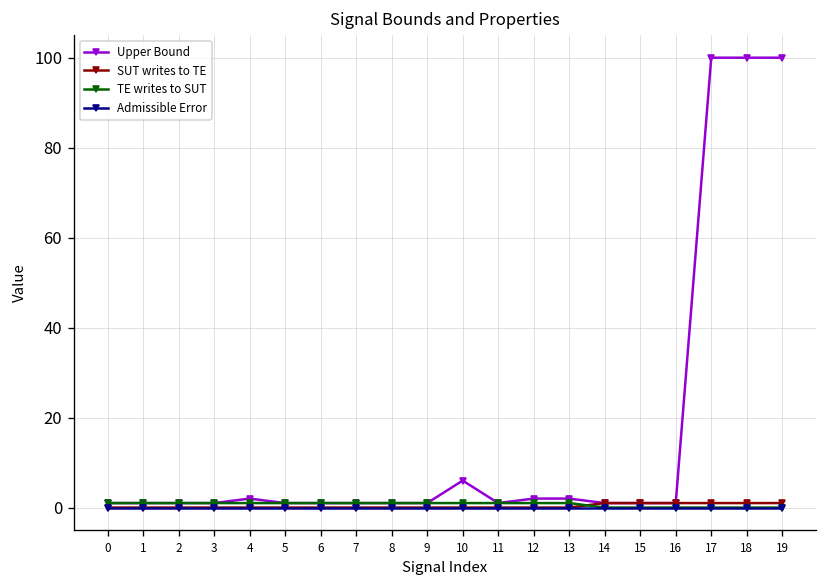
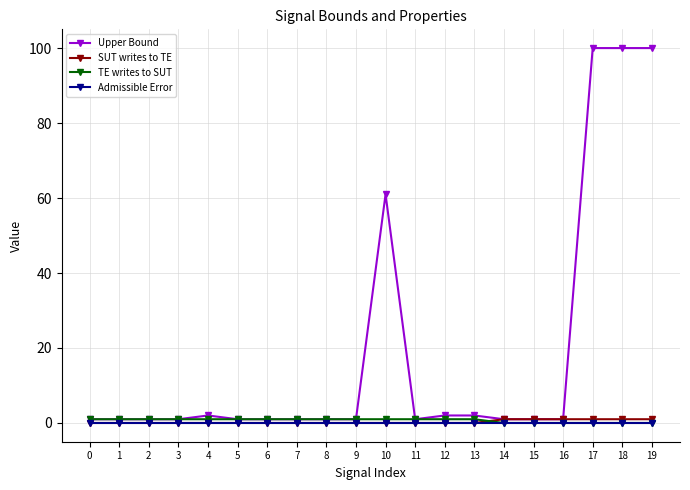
  {
    "Upper Bound": {
      "4": 2,
-     "10": 6,
+     "10": 61,
      "12": 2,
      "13": 2,
      "17": 100,
      "18": 100,
      "19": 100
    },
    "SUT writes to TE": {
      "17": 1,
      "18": 1,
      "19": 1
    },
    "TE writes to SUT": {
      "4": 1,
      "10": 1,
      "12": 1,
      "13": 1
    }
  }
